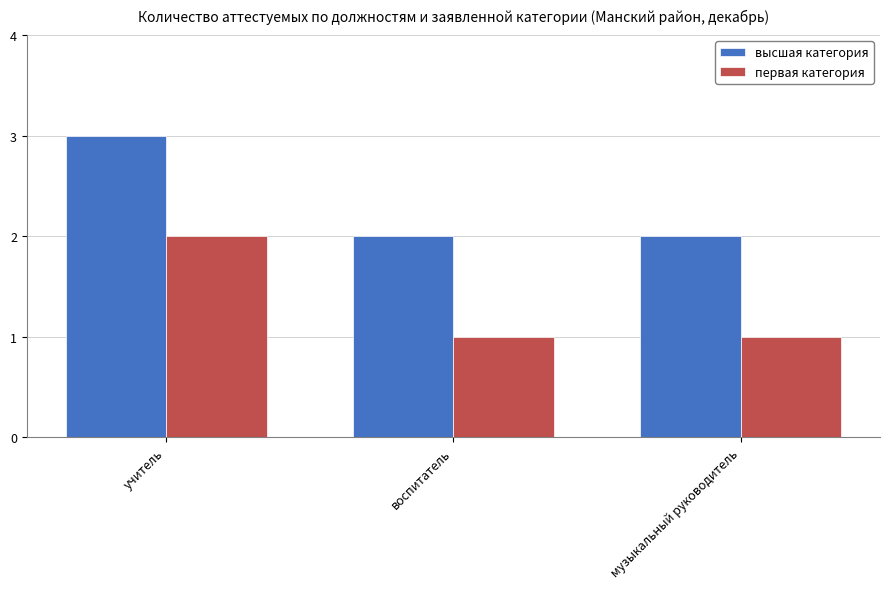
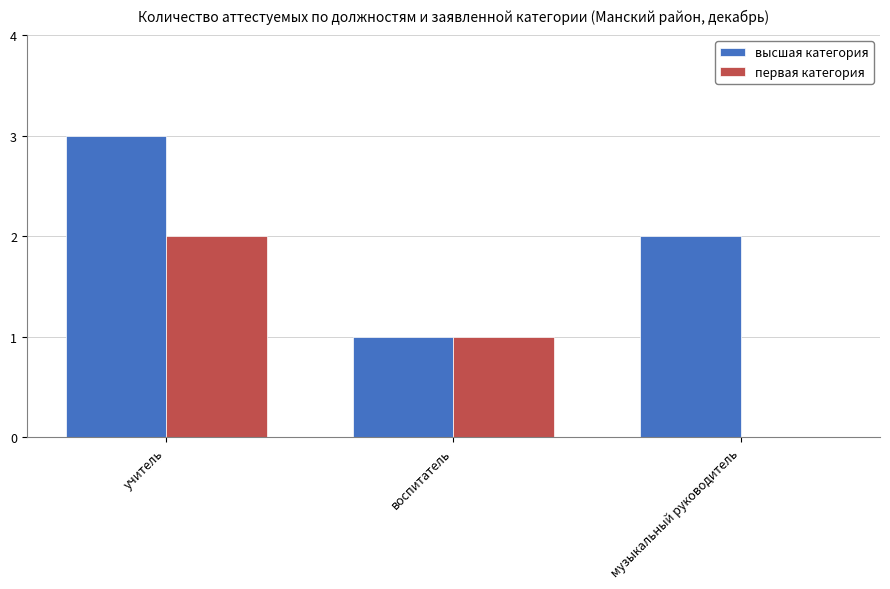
  {
    "высшая категория": {
      "учитель": 3,
-     "воспитатель": 2,
+     "воспитатель": 1,
      "музыкальный руководитель": 2
    },
    "первая категория": {
      "учитель": 2,
      "воспитатель": 1,
-     "музыкальный руководитель": 1
+     "музыкальный руководитель": 0
    }
  }
